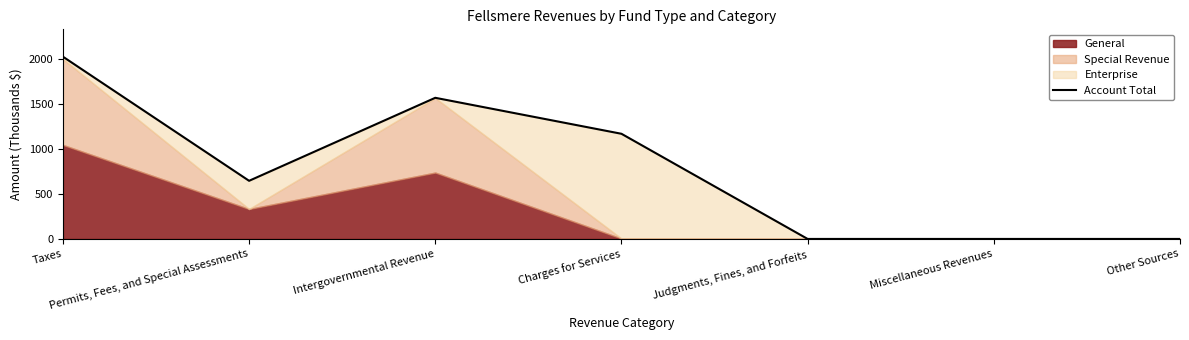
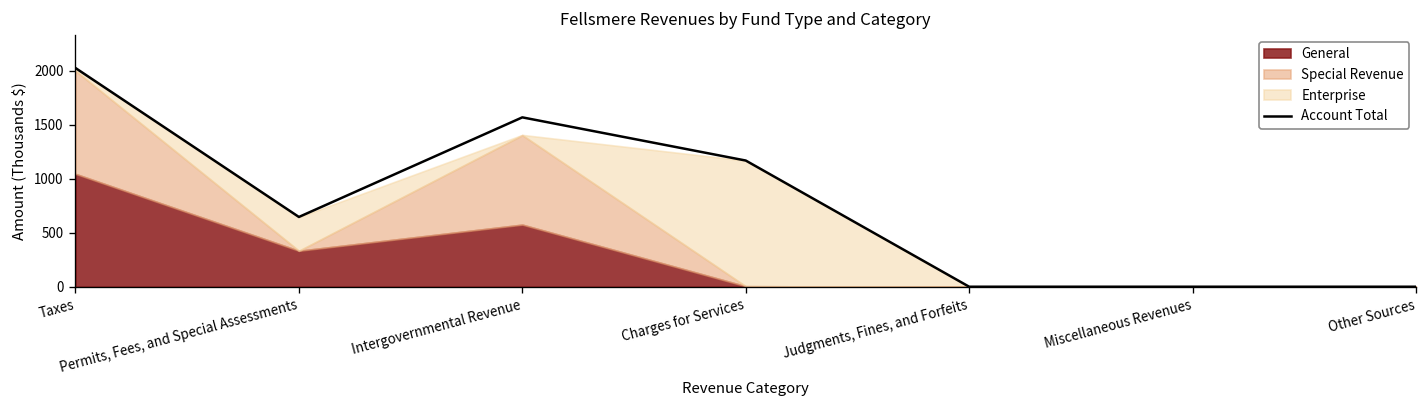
  {
    "General": {
      "Taxes": 1000,
-     "Intergovernmental Revenue": 700
+     "Intergovernmental Revenue": 600
    }
  }
